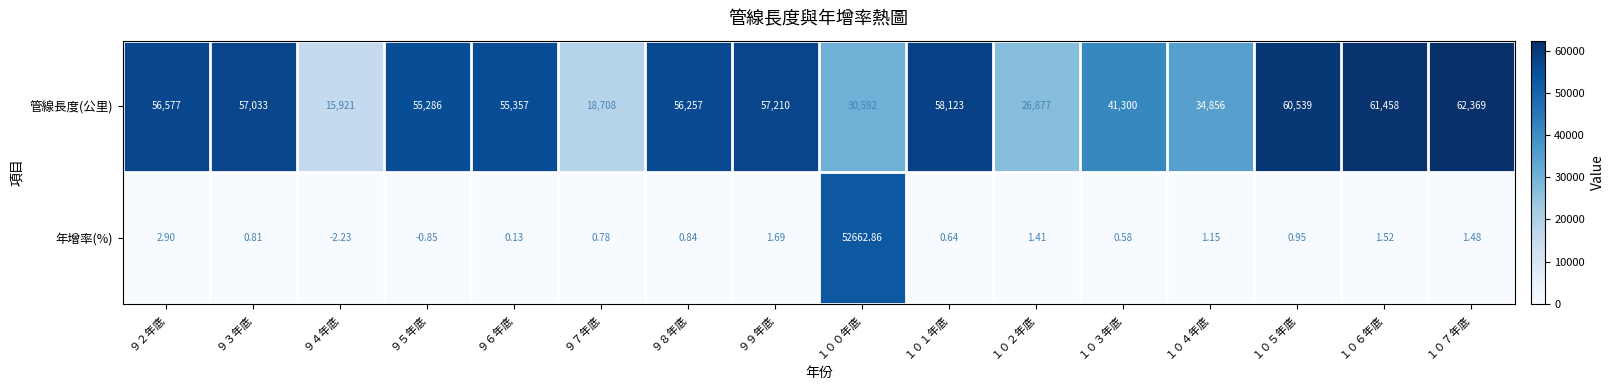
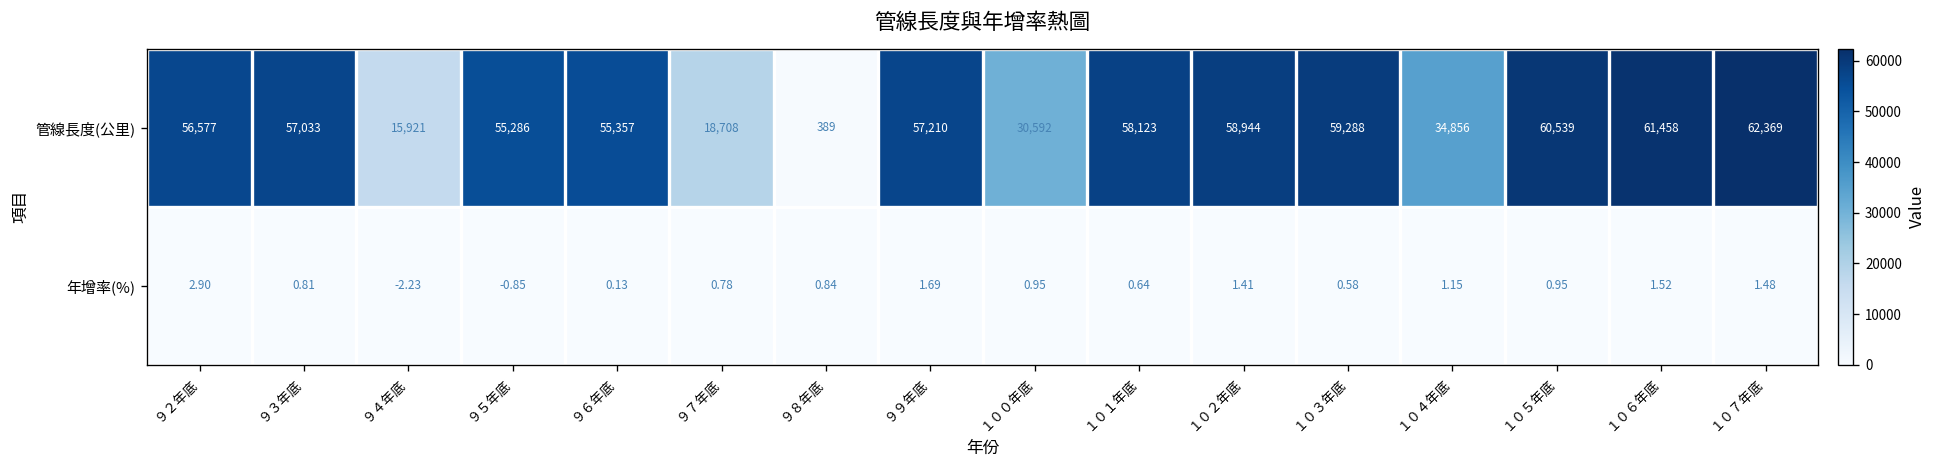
  {
    "管線長度(公里)": {
      "９２年底": "56,577",
      "９３年底": "57,033",
      "９４年底": "15,921",
      "９５年底": "55,286",
      "９６年底": "55,357",
      "９７年底": "18,708",
-     "９８年底": "56,257",
+     "９８年底": "389",
      "９９年底": "57,210",
      "１０１年底": "58,123",
-     "１０２年底": "26,877",
-     "１０３年底": "41,300",
+     "１０２年底": "58,944",
+     "１０３年底": "59,288",
      "１０４年底": "34,856",
      "１０５年底": "60,539",
      "１０６年底": "61,458",
      "１０７年底": "62,369"
    },
    "年增率(%)": {
      "９２年底": "2.90",
      "９３年底": "0.81",
      "９４年底": "-2.23",
      "９５年底": "-0.85",
      "９６年底": "0.13",
      "９７年底": "0.78",
      "９８年底": "0.84",
      "９９年底": "1.69",
-     "１００年底": "52662.86",
+     "１００年底": "0.95",
      "１０１年底": "0.64",
      "１０２年底": "1.41",
      "１０３年底": "0.58",
      "１０４年底": "1.15",
      "１０５年底": "0.95",
      "１０６年底": "1.52",
      "１０７年底": "1.48"
    }
  }
